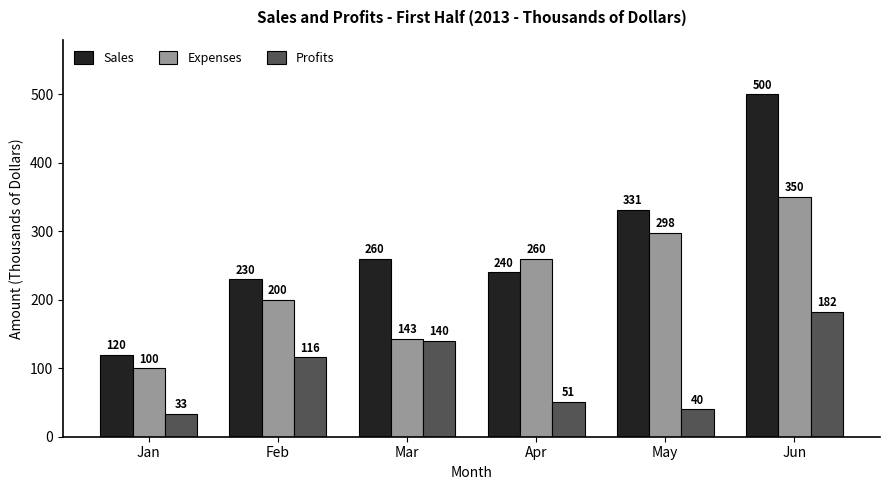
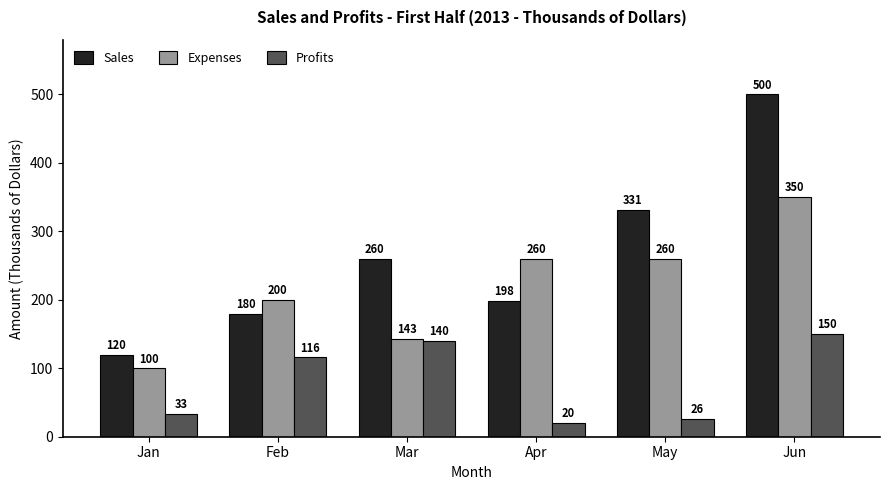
  {
    "Sales": {
      "Jan": 120,
-     "Feb": 230,
+     "Feb": 180,
      "Mar": 260,
-     "Apr": 240,
+     "Apr": 198,
      "May": 331,
      "Jun": 500
    },
    "Expenses": {
      "Jan": 100,
      "Feb": 200,
      "Mar": 143,
      "Apr": 260,
-     "May": 298,
+     "May": 260,
      "Jun": 350
    },
    "Profits": {
      "Jan": 33,
      "Feb": 116,
      "Mar": 140,
-     "Apr": 51,
-     "May": 40,
-     "Jun": 182
+     "Apr": 20,
+     "May": 26,
+     "Jun": 150
    }
  }
